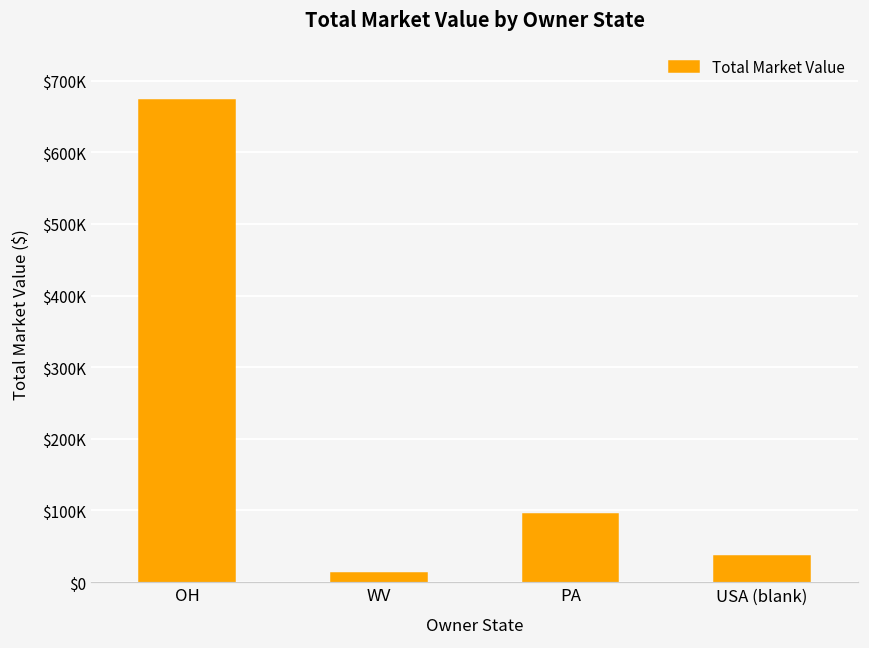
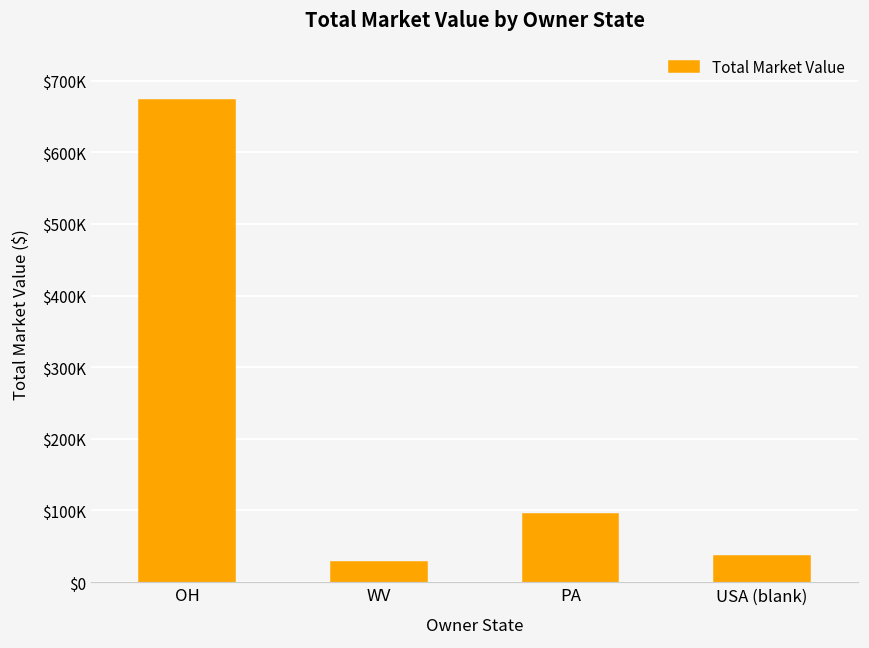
  {
    "OH": "$670000",
-   "WV": "$10000",
+   "WV": "$30000",
    "PA": "$100000",
    "USA (blank)": "$40000"
  }
